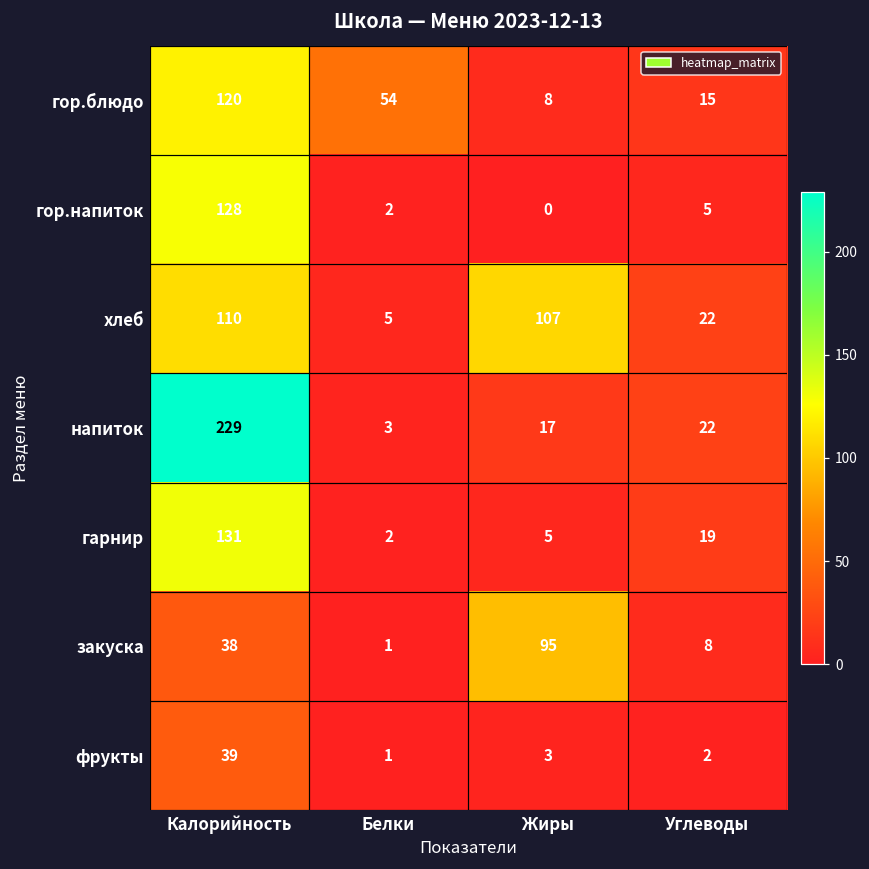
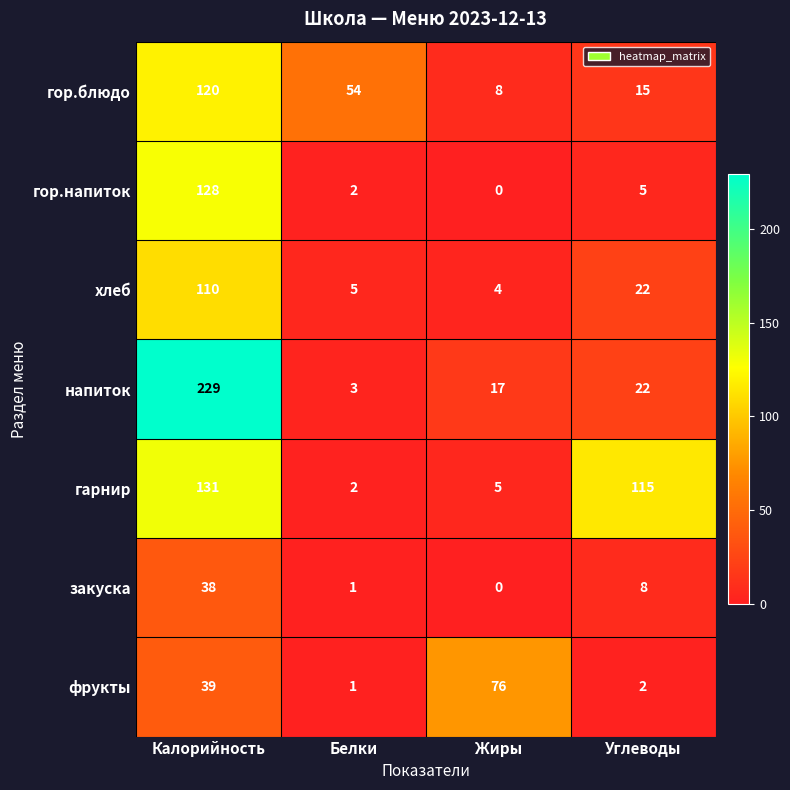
  {
    "гор.блюдо": {
      "Калорийность": 120,
      "Белки": 54,
      "Жиры": 8,
      "Углеводы": 15
    },
    "гор.напиток": {
      "Калорийность": 128,
      "Белки": 2,
      "Жиры": 0,
      "Углеводы": 5
    },
    "хлеб": {
      "Калорийность": 110,
      "Белки": 5,
-     "Жиры": 107,
+     "Жиры": 4,
      "Углеводы": 22
    },
    "напиток": {
      "Калорийность": 229,
      "Белки": 3,
      "Жиры": 17,
      "Углеводы": 22
    },
    "гарнир": {
      "Калорийность": 131,
      "Белки": 2,
      "Жиры": 5,
-     "Углеводы": 19
+     "Углеводы": 115
    },
    "закуска": {
      "Калорийность": 38,
      "Белки": 1,
-     "Жиры": 95,
+     "Жиры": 0,
      "Углеводы": 8
    },
    "фрукты": {
      "Калорийность": 39,
      "Белки": 1,
-     "Жиры": 3,
+     "Жиры": 76,
      "Углеводы": 2
    }
  }
